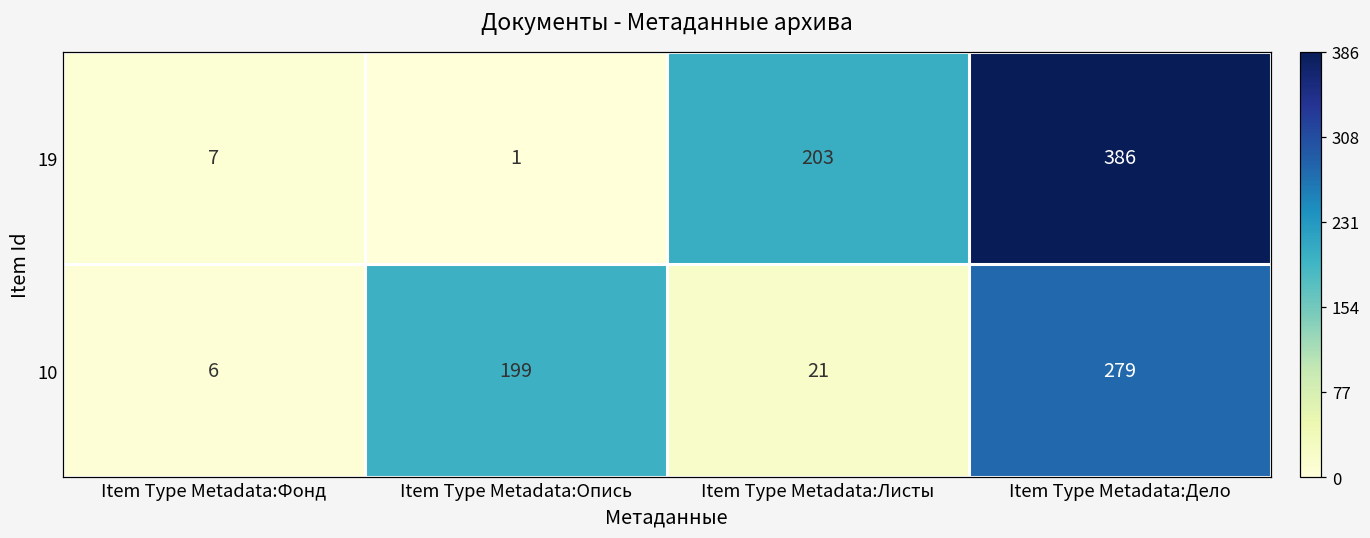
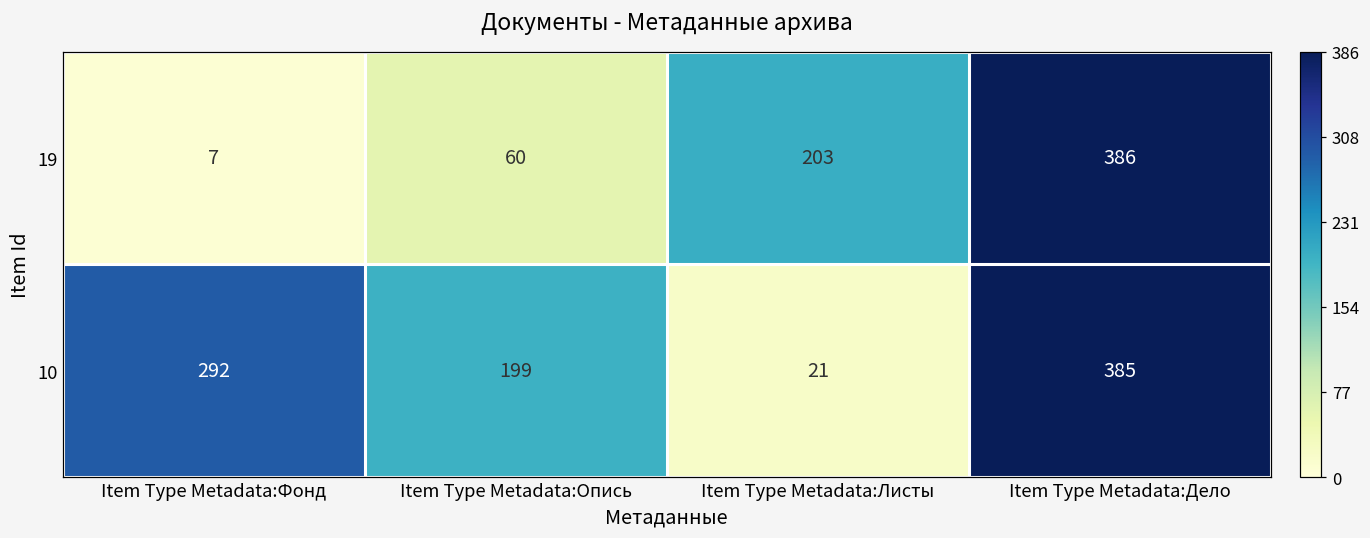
  {
    "19": {
      "Item Type Metadata:Фонд": 7,
-     "Item Type Metadata:Опись": 1,
+     "Item Type Metadata:Опись": 60,
      "Item Type Metadata:Листы": 203,
      "Item Type Metadata:Дело": 386
    },
    "10": {
-     "Item Type Metadata:Фонд": 6,
+     "Item Type Metadata:Фонд": 292,
      "Item Type Metadata:Опись": 199,
      "Item Type Metadata:Листы": 21,
-     "Item Type Metadata:Дело": 279
+     "Item Type Metadata:Дело": 385
    }
  }
